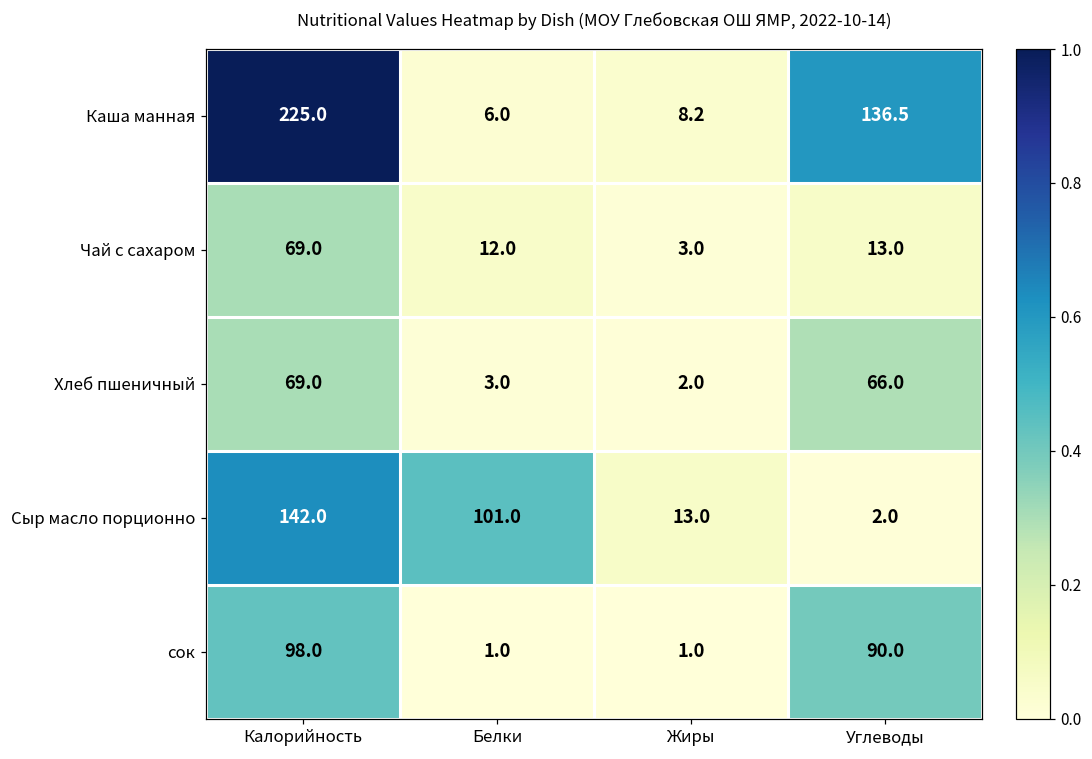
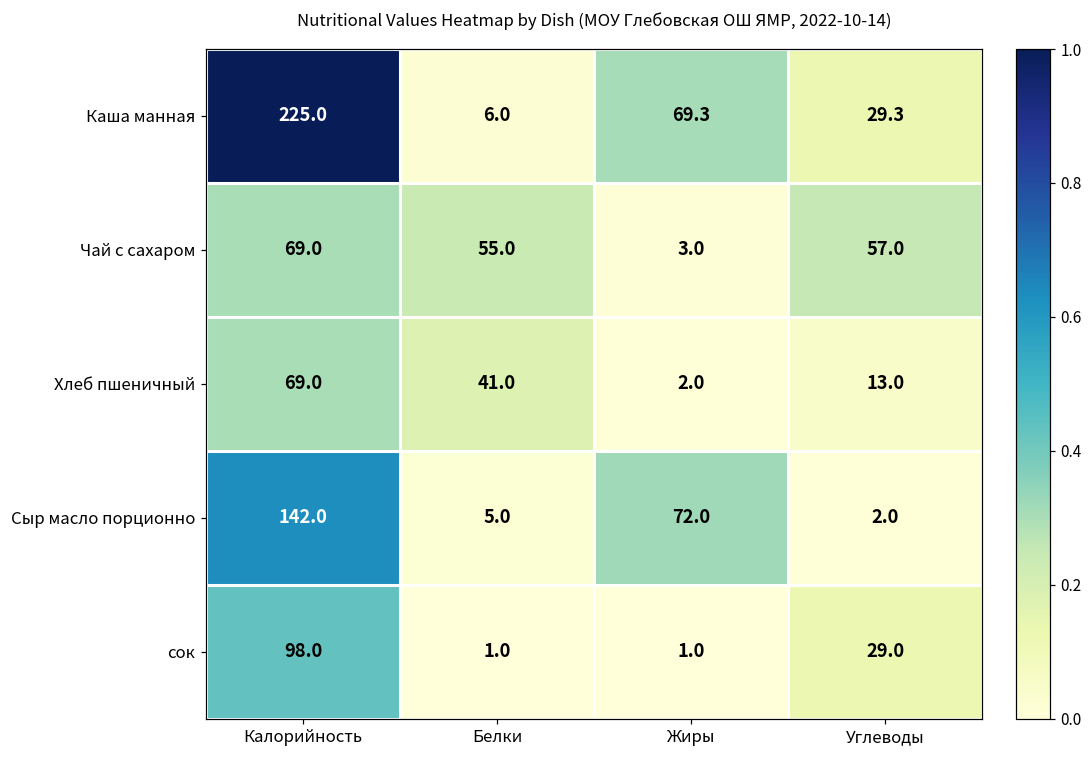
  {
    "Каша манная": {
      "Калорийность": 225.0,
      "Белки": 6.0,
-     "Жиры": 8.2,
-     "Углеводы": 136.5
+     "Жиры": 69.3,
+     "Углеводы": 29.3
    },
    "Чай с сахаром": {
      "Калорийность": 69.0,
-     "Белки": 12.0,
+     "Белки": 55.0,
      "Жиры": 3.0,
-     "Углеводы": 13.0
+     "Углеводы": 57.0
    },
    "Хлеб пшеничный": {
      "Калорийность": 69.0,
-     "Белки": 3.0,
+     "Белки": 41.0,
      "Жиры": 2.0,
-     "Углеводы": 66.0
+     "Углеводы": 13.0
    },
    "Сыр масло порционно": {
      "Калорийность": 142.0,
-     "Белки": 101.0,
-     "Жиры": 13.0,
+     "Белки": 5.0,
+     "Жиры": 72.0,
      "Углеводы": 2.0
    },
    "сок": {
      "Калорийность": 98.0,
      "Белки": 1.0,
      "Жиры": 1.0,
-     "Углеводы": 90.0
+     "Углеводы": 29.0
    }
  }
